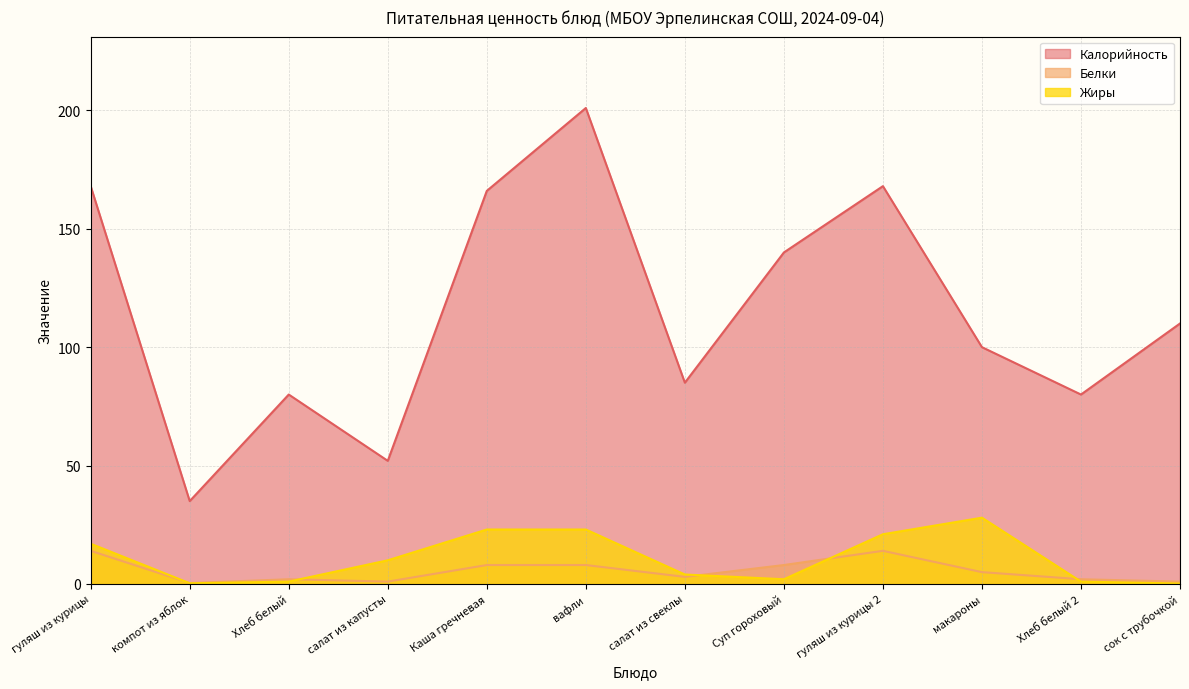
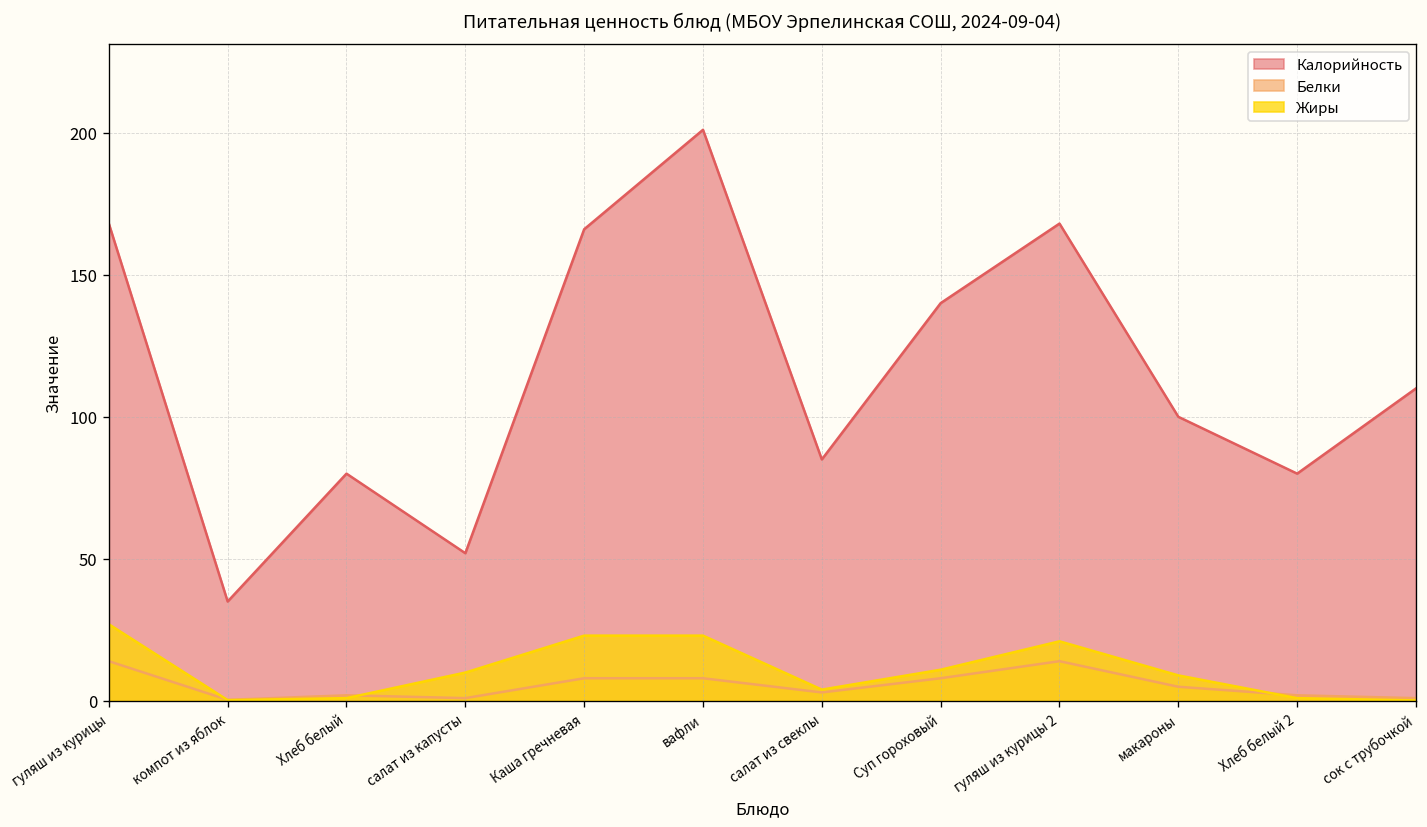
  {
    "Жиры": {
-     "гуляш из курицы": 17,
+     "гуляш из курицы": 27,
      "салат из капусты": 10,
      "Каша гречневая": 23,
      "вафли": 23,
-     "Суп гороховый": 2,
+     "Суп гороховый": 11,
      "гуляш из курицы 2": 21,
-     "макароны": 28
+     "макароны": 9
    }
  }
